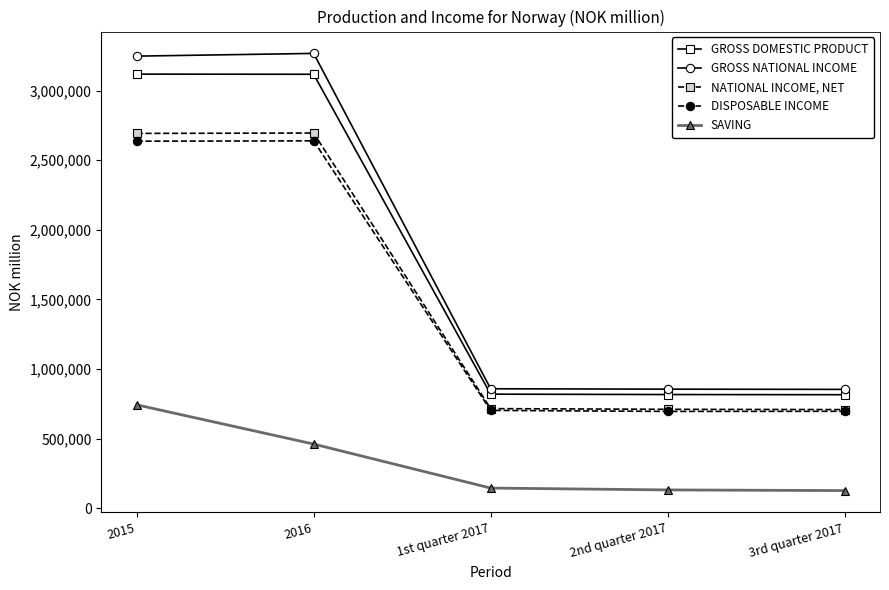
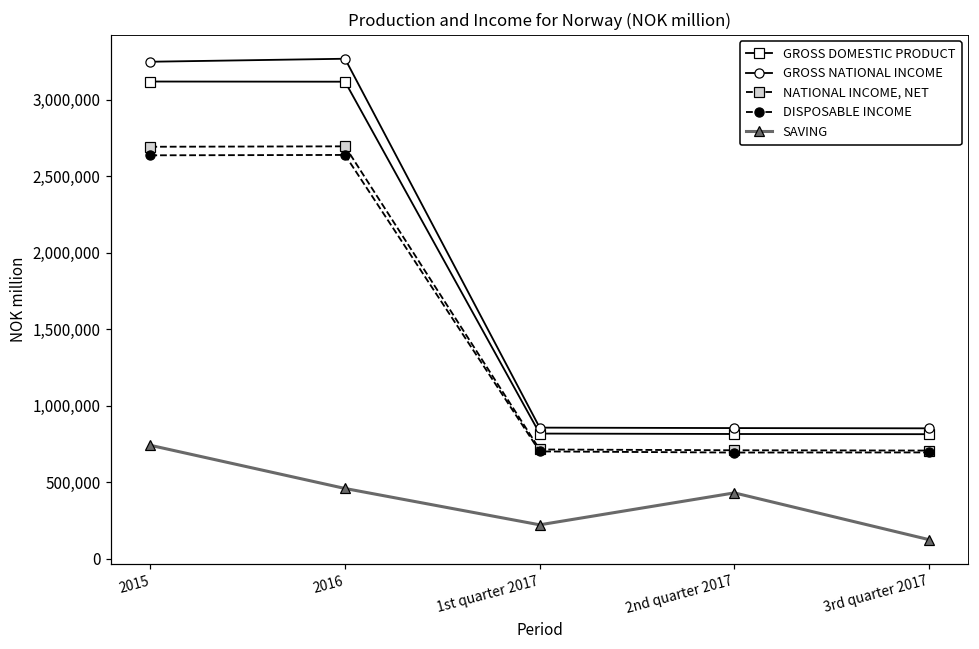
  {
    "SAVING": {
      "2015": "740,000",
      "2016": "460,000",
-     "1st quarter 2017": "140,000",
-     "2nd quarter 2017": "130,000",
+     "1st quarter 2017": "220,000",
+     "2nd quarter 2017": "430,000",
      "3rd quarter 2017": "130,000"
    }
  }
